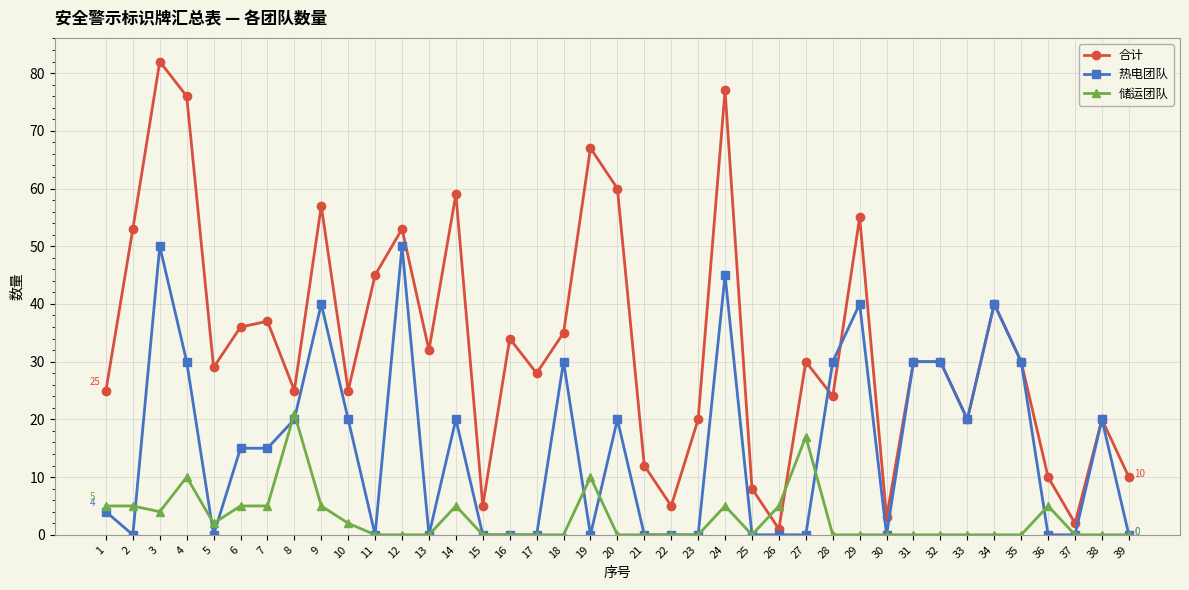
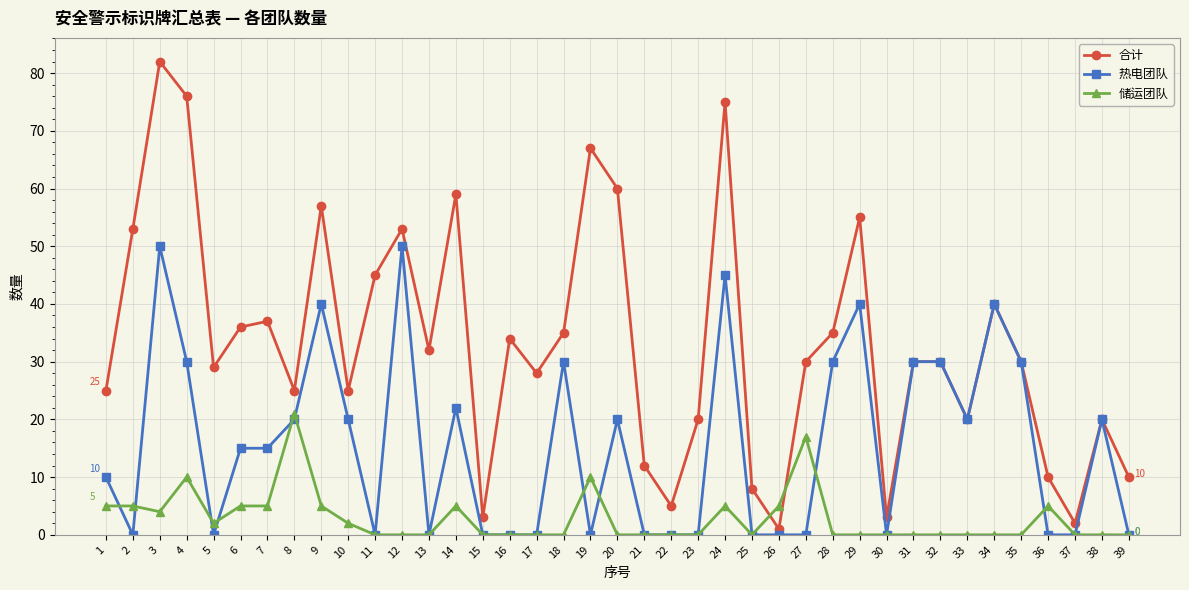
  {
    "合计": {
      "2": 53,
      "3": 82,
      "4": 76,
      "5": 29,
      "6": 36,
      "7": 37,
      "8": 25,
      "9": 57,
      "10": 25,
      "11": 45,
      "12": 53,
      "13": 32,
      "14": 59,
-     "15": 5,
+     "15": 3,
      "16": 34,
      "17": 28,
      "18": 35,
      "19": 67,
      "20": 60,
      "21": 12,
      "22": 5,
      "23": 20,
-     "24": 77,
+     "24": 75,
      "25": 8,
      "26": 1,
      "27": 30,
-     "28": 24,
+     "28": 35,
      "29": 55,
      "30": 3,
      "36": 10,
      "37": 2
    },
    "热电团队": {
-     "1": 4,
-     "14": 20
+     "1": 10,
+     "14": 22
    },
    "储运团队": {
      "2": 5,
      "3": 4,
      "4": 10,
      "5": 2,
      "6": 5,
      "7": 5,
      "8": 21,
      "9": 5,
      "10": 2,
      "12": 0,
      "14": 5,
      "18": 0,
      "19": 10,
      "20": 0,
      "24": 5,
      "26": 5,
      "27": 17,
      "28": 0,
      "29": 0,
      "31": 0,
      "32": 0,
      "33": 0,
      "34": 0,
      "35": 0,
      "36": 5
    }
  }
